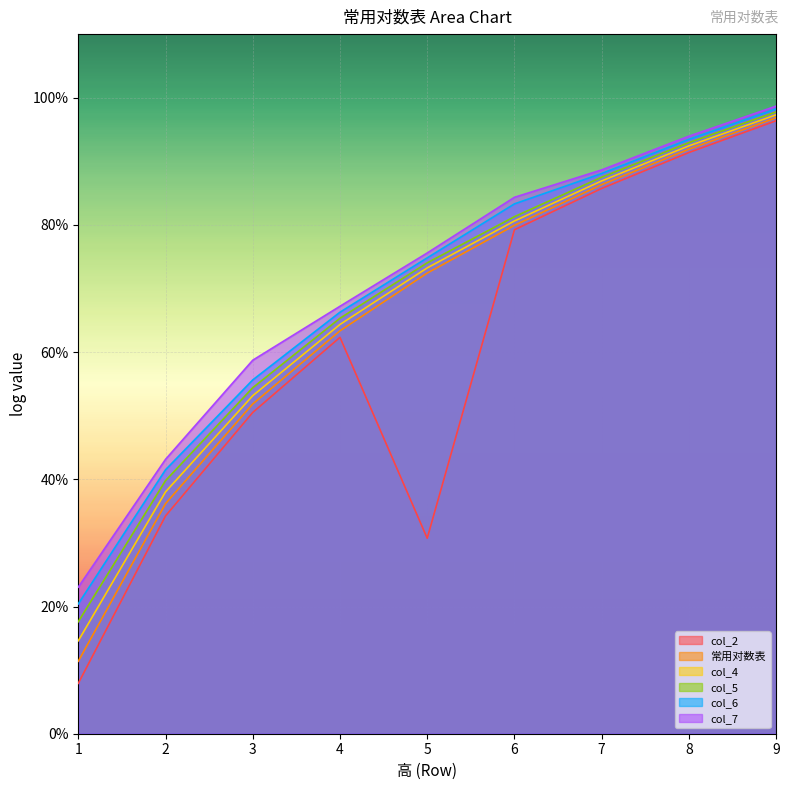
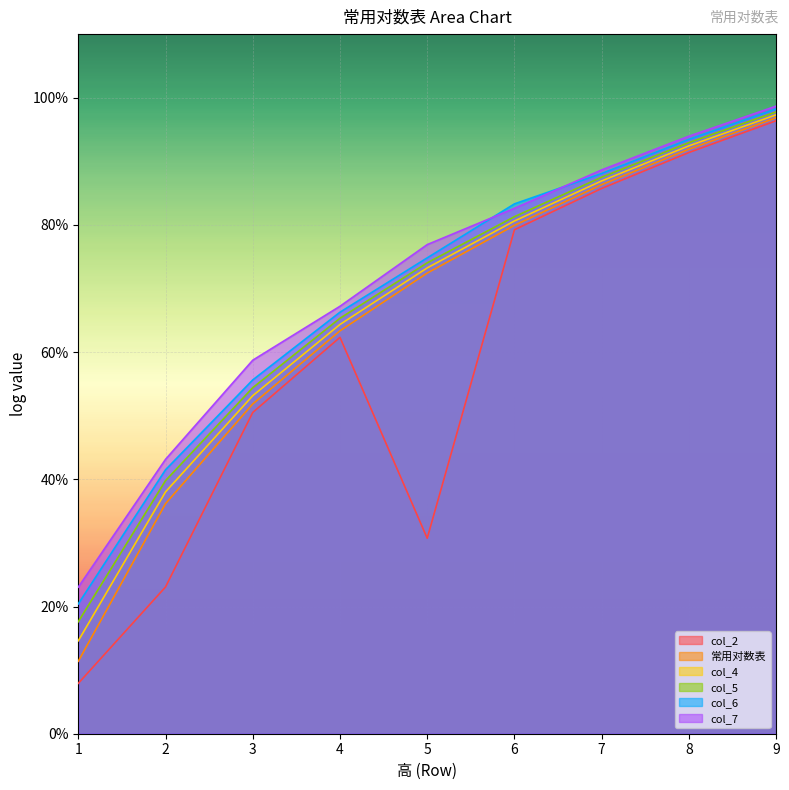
  {
    "col_2": {
      "1": "8%",
-     "2": "34%",
+     "2": "23%",
      "3": "51%",
      "4": "62%",
      "5": "31%",
      "6": "79%",
      "7": "86%",
      "8": "91%",
      "9": "96%"
    },
    "col_5": {
      "1": "18%",
      "2": "40%",
      "3": "54%",
      "4": "65%",
      "5": "74%",
      "6": "81%",
      "7": "88%",
      "8": "93%",
      "9": "98%"
    },
    "col_6": {
      "1": "20%",
      "2": "41%",
      "3": "56%",
      "4": "66%",
      "5": "75%",
      "6": "83%",
      "7": "88%",
      "8": "93%",
      "9": "98%"
    },
    "col_7": {
      "1": "23%",
      "2": "43%",
      "3": "59%",
      "4": "67%",
-     "5": "76%",
-     "6": "84%",
+     "5": "77%",
+     "6": "83%",
      "7": "89%",
      "8": "94%",
      "9": "99%"
    }
  }
